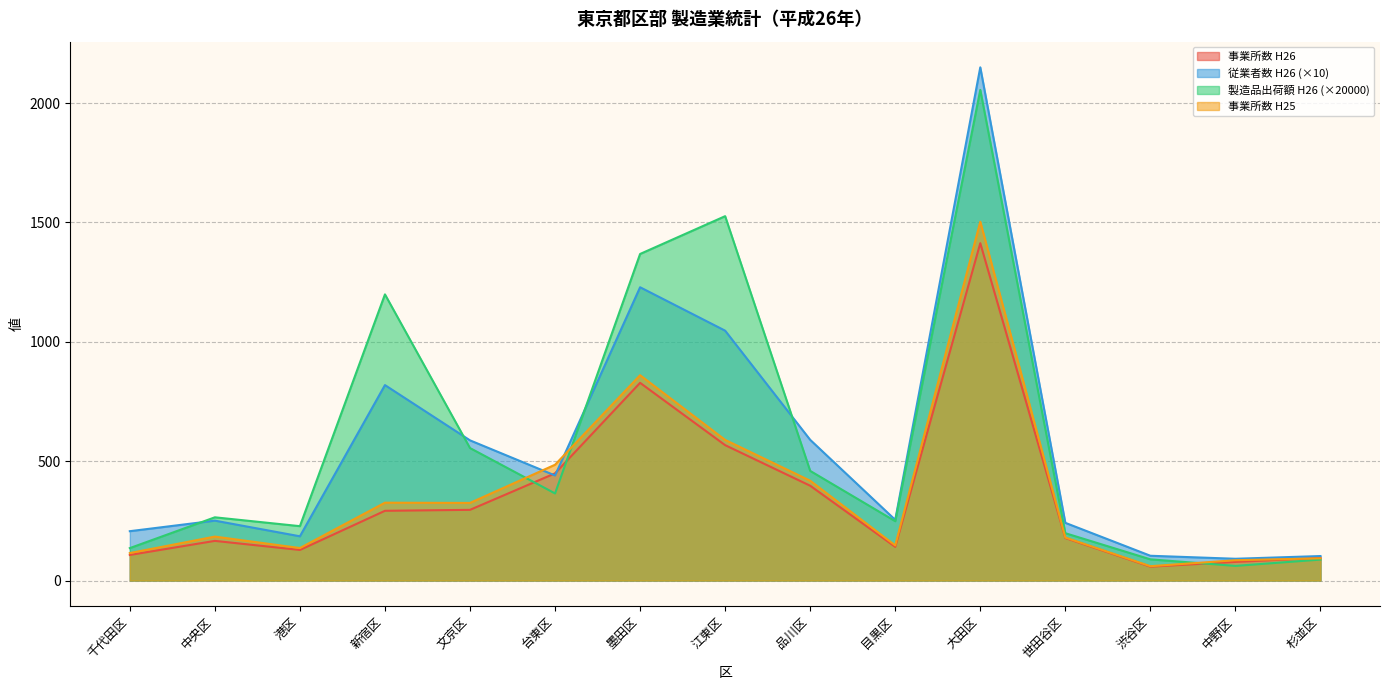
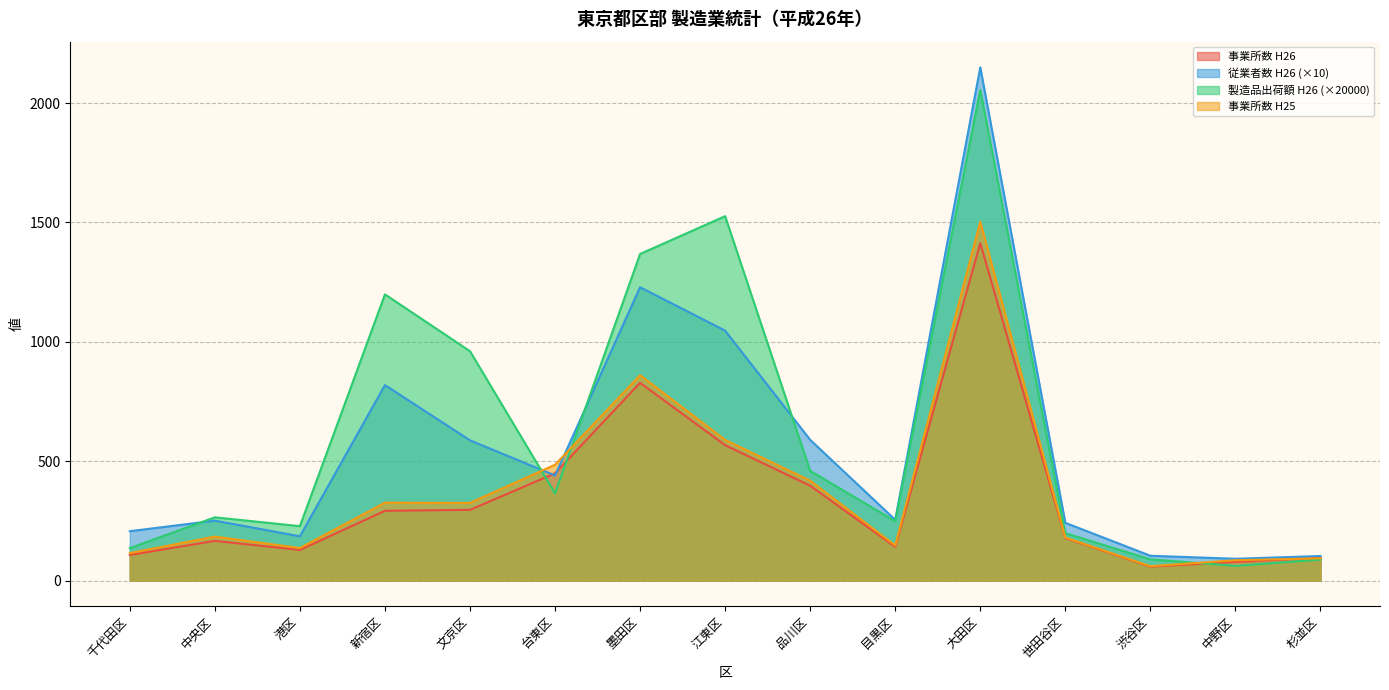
  {
    "事業所数 H26": {
      "中央区": 170,
      "新宿区": 290,
      "文京区": 300,
      "墨田区": 830,
      "江東区": 570,
      "品川区": 400,
      "大田区": 1410
    },
    "従業者数 H26 (×10)": {
      "千代田区": 210,
      "中央区": 250,
      "港区": 190,
      "新宿区": 820,
      "文京区": 590,
      "墨田区": 1230,
      "江東区": 1050,
      "品川区": 590,
      "大田区": 2150,
      "世田谷区": 240,
      "渋谷区": 100
    },
    "製造品出荷額 H26 (×20000)": {
      "千代田区": 140,
      "中央区": 260,
      "港区": 230,
      "新宿区": 1200,
-     "文京区": 550,
+     "文京区": 960,
      "台東区": 360,
      "墨田区": 1370,
      "江東区": 1530,
      "品川区": 460,
      "大田区": 2060,
      "世田谷区": 200,
      "渋谷区": 90,
      "中野区": 60
    },
    "事業所数 H25": {
      "中央区": 180,
      "新宿区": 330,
      "文京区": 330,
      "台東区": 490,
      "墨田区": 860,
      "江東区": 590,
      "品川区": 420,
      "大田区": 1500
    }
  }
